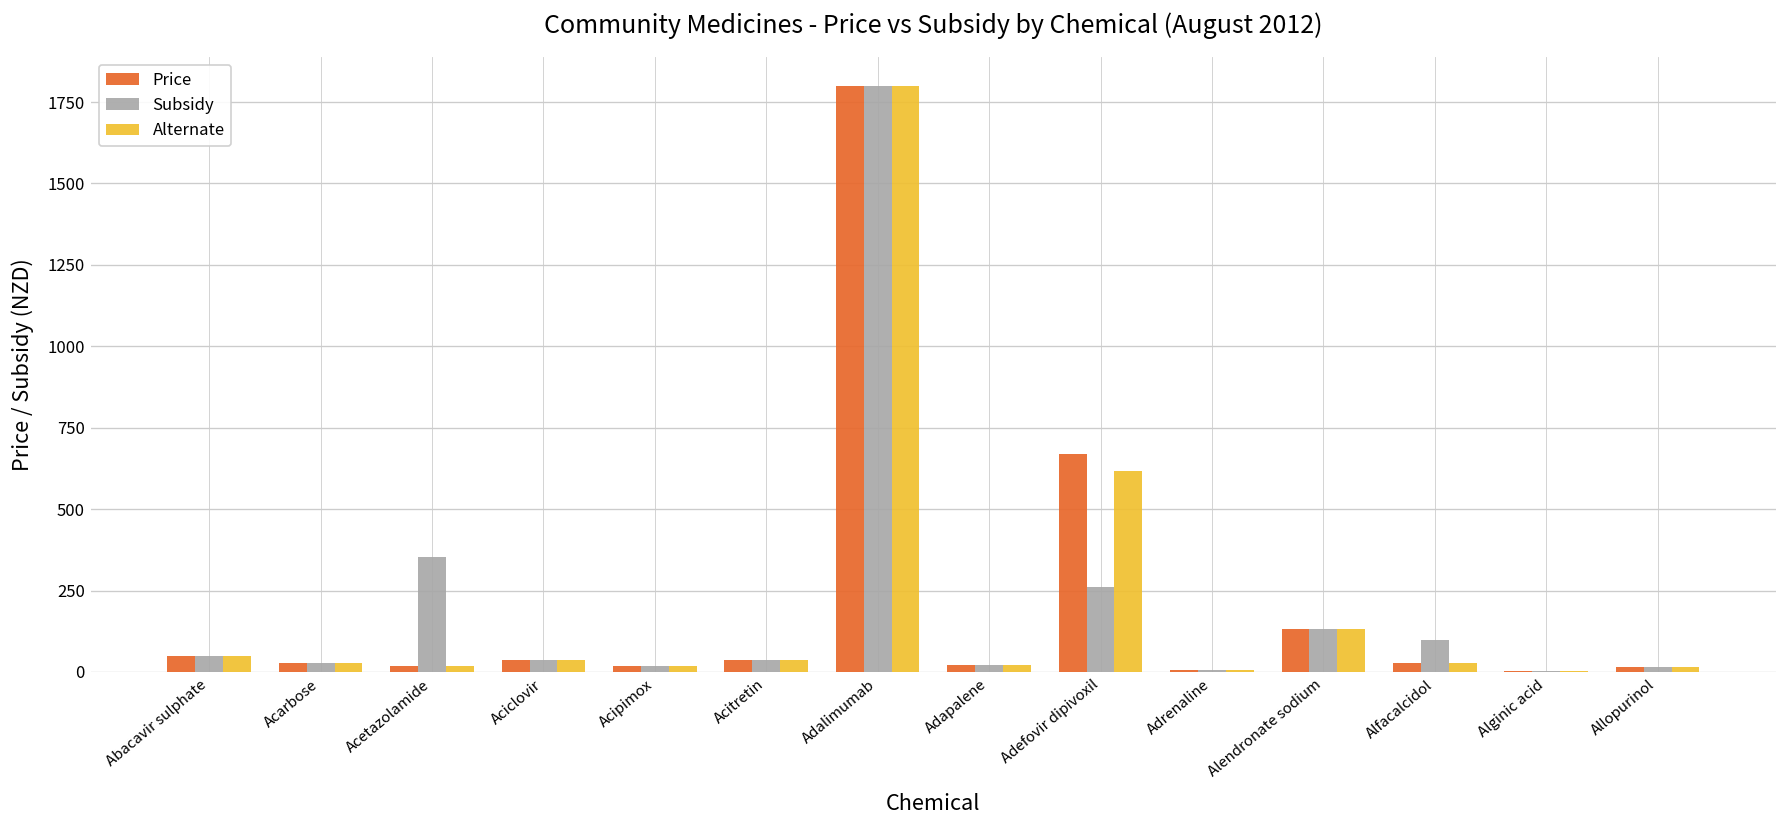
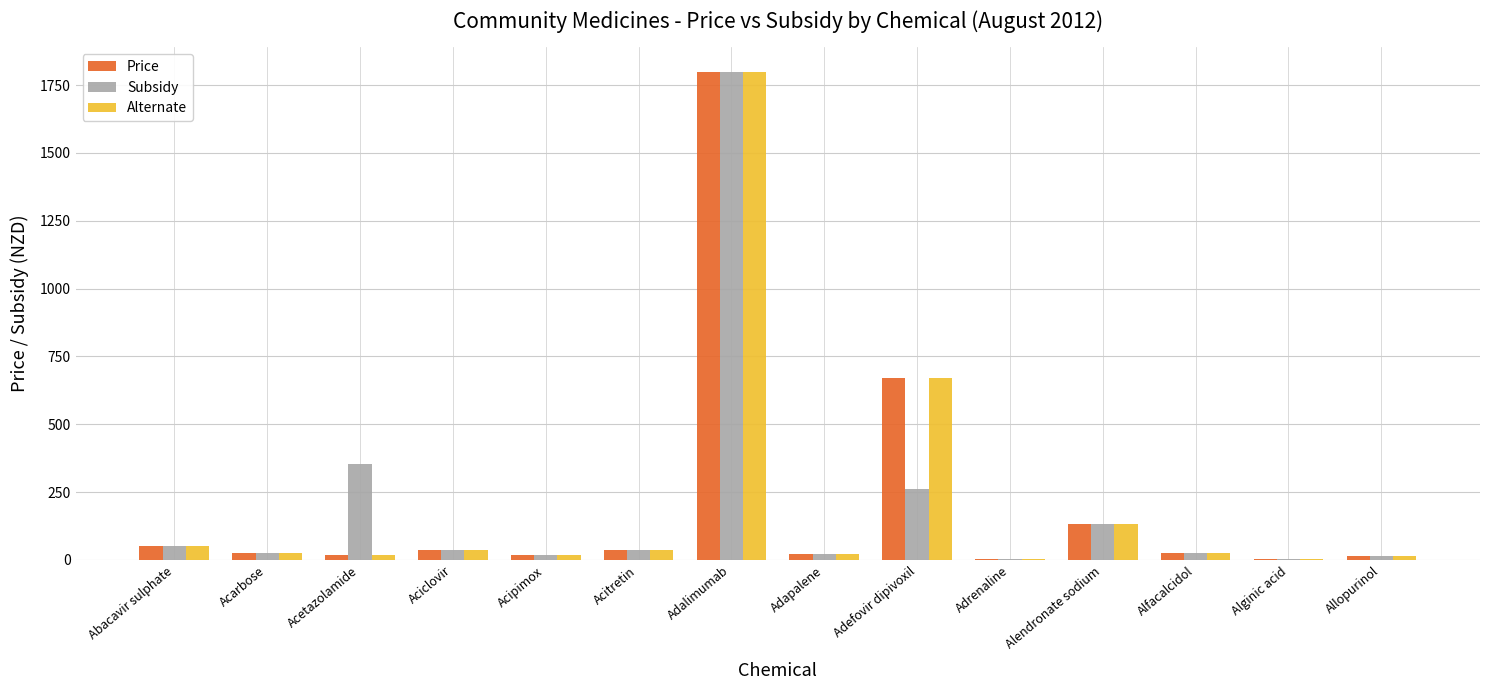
  {
    "Price": {
      "Abacavir sulphate": 50,
      "Acarbose": 30,
      "Acetazolamide": 20,
      "Aciclovir": 40,
      "Acipimox": 20,
      "Acitretin": 40,
      "Adalimumab": 1800,
      "Adapalene": 20,
      "Adefovir dipivoxil": 670,
      "Alendronate sodium": 130,
      "Alfacalcidol": 30,
      "Allopurinol": 20
    },
    "Subsidy": {
      "Abacavir sulphate": 50,
      "Acarbose": 30,
      "Acetazolamide": 350,
      "Aciclovir": 40,
      "Acipimox": 20,
      "Acitretin": 40,
      "Adalimumab": 1800,
      "Adapalene": 20,
      "Adefovir dipivoxil": 260,
      "Alendronate sodium": 130,
-     "Alfacalcidol": 100,
+     "Alfacalcidol": 30,
      "Allopurinol": 20
    },
    "Alternate": {
      "Abacavir sulphate": 50,
      "Acarbose": 30,
      "Acetazolamide": 20,
      "Aciclovir": 40,
      "Acipimox": 20,
      "Acitretin": 40,
      "Adalimumab": 1800,
      "Adapalene": 20,
-     "Adefovir dipivoxil": 620,
+     "Adefovir dipivoxil": 670,
      "Alendronate sodium": 130,
      "Alfacalcidol": 30,
      "Allopurinol": 20
    }
  }
